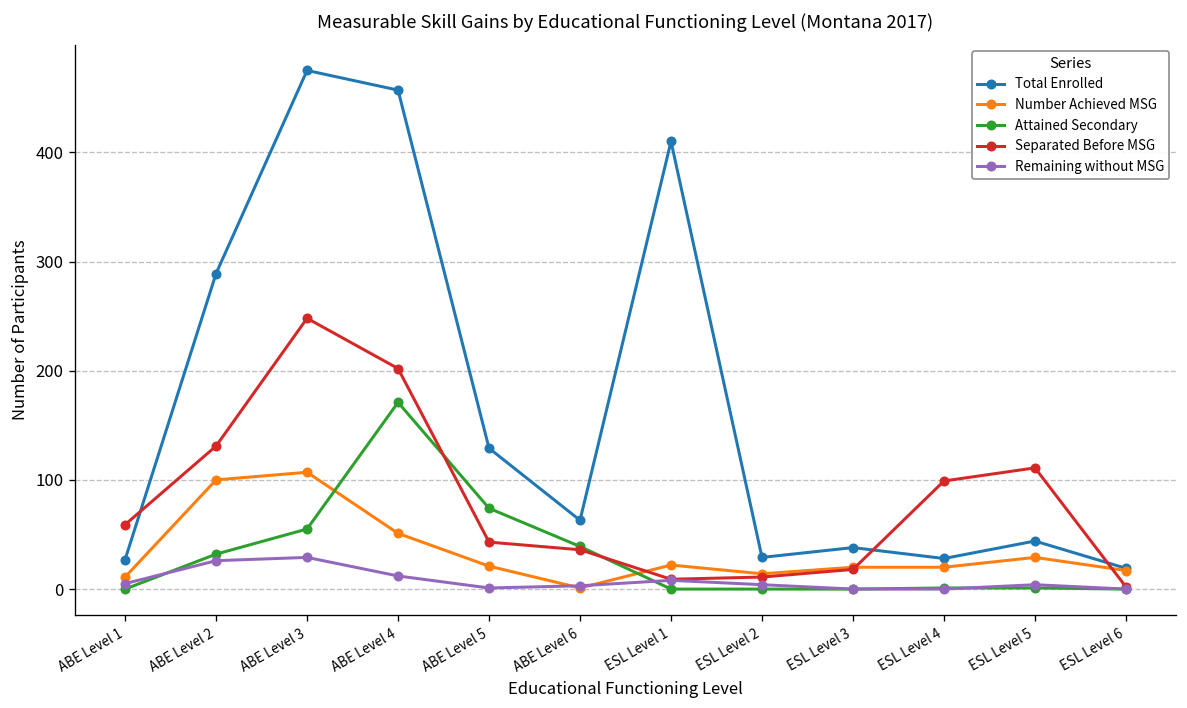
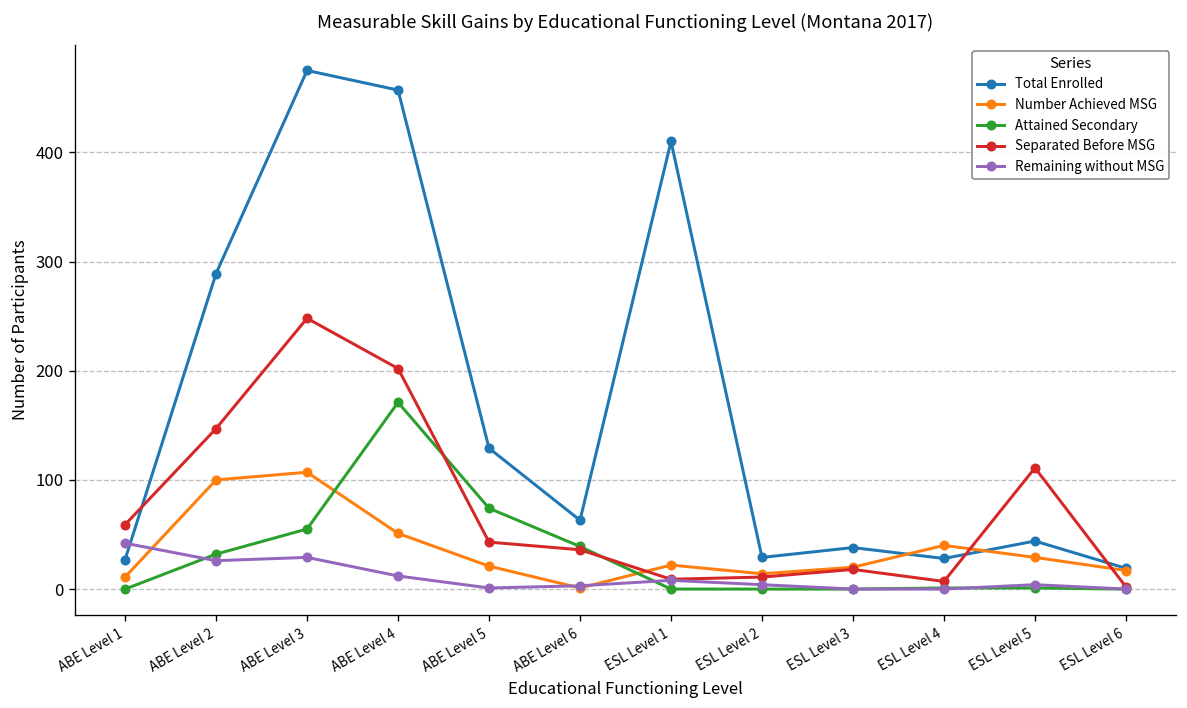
  {
    "Total Enrolled": {
      "ABE Level 1": 30,
      "ABE Level 2": 290,
      "ABE Level 3": 480,
      "ABE Level 4": 460,
      "ABE Level 5": 130,
      "ABE Level 6": 60,
      "ESL Level 1": 410,
      "ESL Level 2": 30,
      "ESL Level 3": 40,
      "ESL Level 4": 30,
      "ESL Level 5": 40
    },
    "Number Achieved MSG": {
      "ABE Level 1": 10,
      "ABE Level 2": 100,
      "ABE Level 3": 110,
      "ABE Level 4": 50,
      "ABE Level 5": 20,
      "ESL Level 1": 20,
      "ESL Level 2": 10,
-     "ESL Level 4": 20,
+     "ESL Level 4": 40,
      "ESL Level 5": 30
    },
    "Attained Secondary": {
      "ABE Level 1": 0,
      "ABE Level 2": 30,
      "ABE Level 3": 60,
      "ABE Level 4": 170,
      "ABE Level 5": 70,
      "ABE Level 6": 40,
      "ESL Level 1": 0,
      "ESL Level 2": 0,
      "ESL Level 5": 0
    },
    "Separated Before MSG": {
      "ABE Level 1": 60,
-     "ABE Level 2": 130,
+     "ABE Level 2": 150,
      "ABE Level 3": 250,
      "ABE Level 4": 200,
      "ABE Level 5": 40,
      "ABE Level 6": 40,
      "ESL Level 2": 10,
-     "ESL Level 4": 100,
+     "ESL Level 4": 10,
      "ESL Level 5": 110
    },
    "Remaining without MSG": {
-     "ABE Level 1": 10,
+     "ABE Level 1": 40,
      "ABE Level 2": 30,
      "ABE Level 3": 30,
      "ABE Level 4": 10,
      "ABE Level 5": 0,
      "ESL Level 2": 0,
      "ESL Level 5": 0
    }
  }
